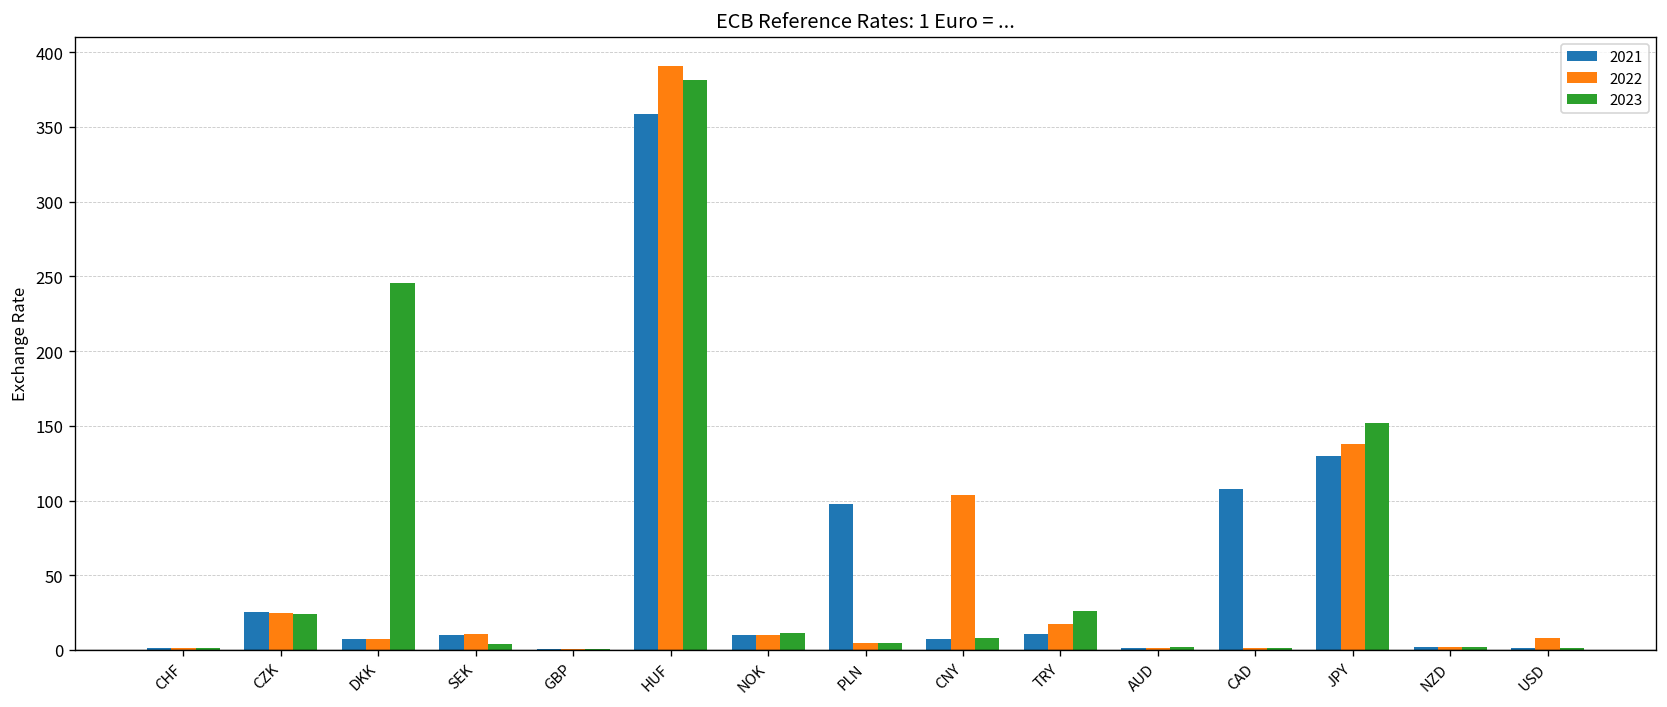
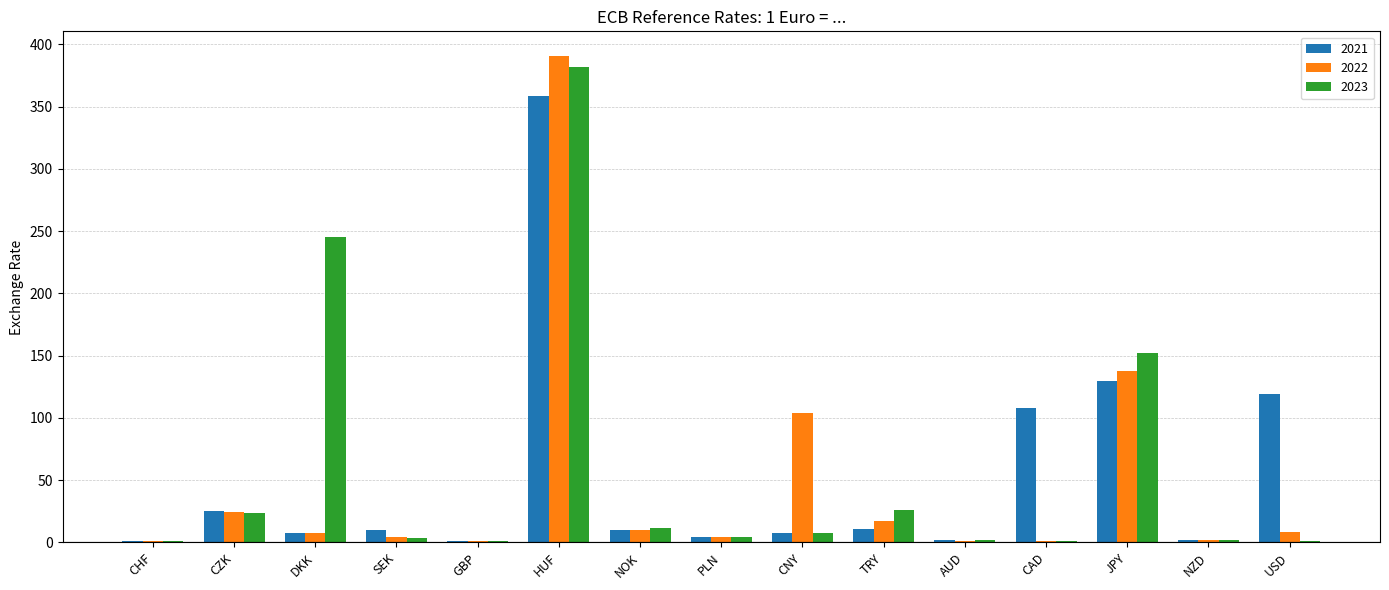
  {
    "2021": {
      "CZK": 26,
      "DKK": 7,
      "SEK": 10,
      "HUF": 358,
      "NOK": 10,
-     "PLN": 98,
+     "PLN": 5,
      "CNY": 8,
      "TRY": 10,
      "CAD": 108,
      "JPY": 130,
-     "USD": 1
+     "USD": 119
    },
    "2022": {
      "CZK": 25,
      "DKK": 7,
-     "SEK": 11,
+     "SEK": 4,
      "HUF": 391,
      "NOK": 10,
      "PLN": 5,
      "CNY": 104,
      "TRY": 17,
      "JPY": 138,
      "USD": 8
    },
    "2023": {
      "CZK": 24,
      "DKK": 246,
      "SEK": 4,
      "HUF": 382,
      "NOK": 11,
      "PLN": 5,
      "CNY": 8,
      "TRY": 26,
      "JPY": 152
    }
  }
